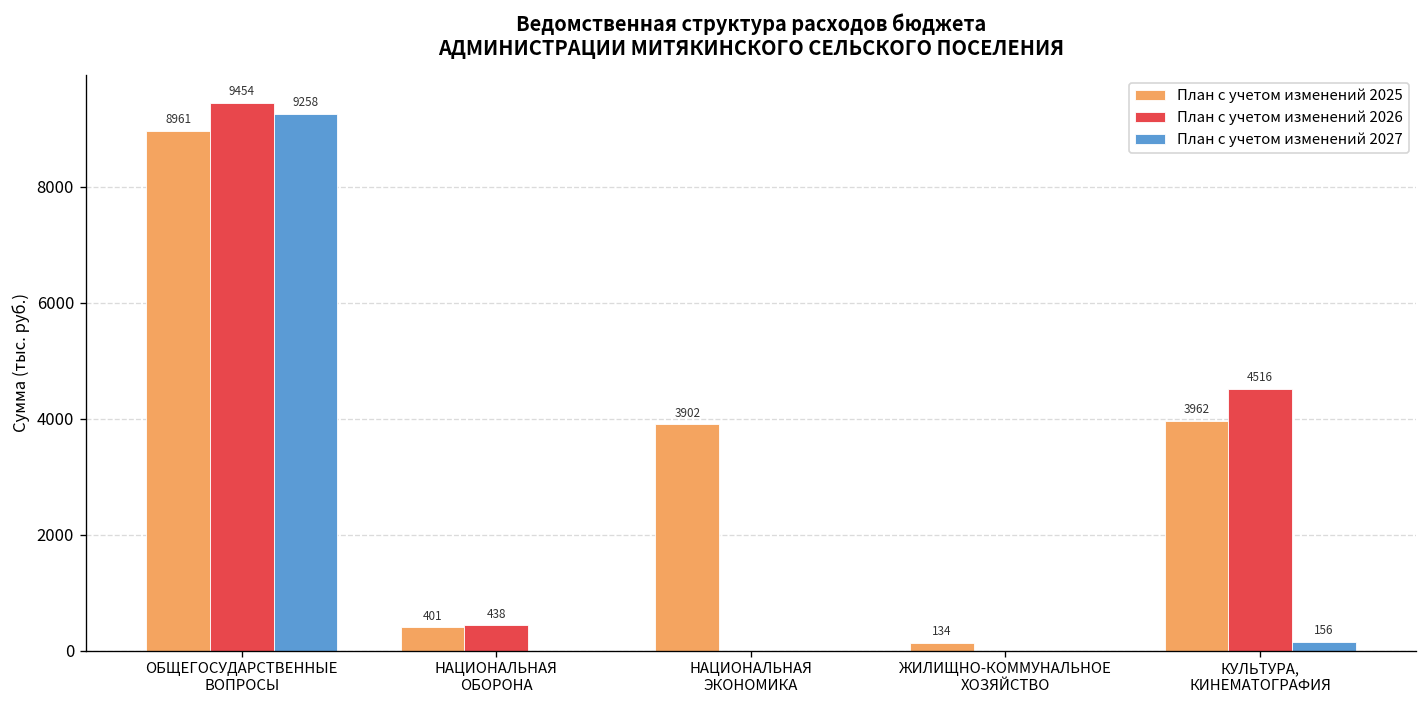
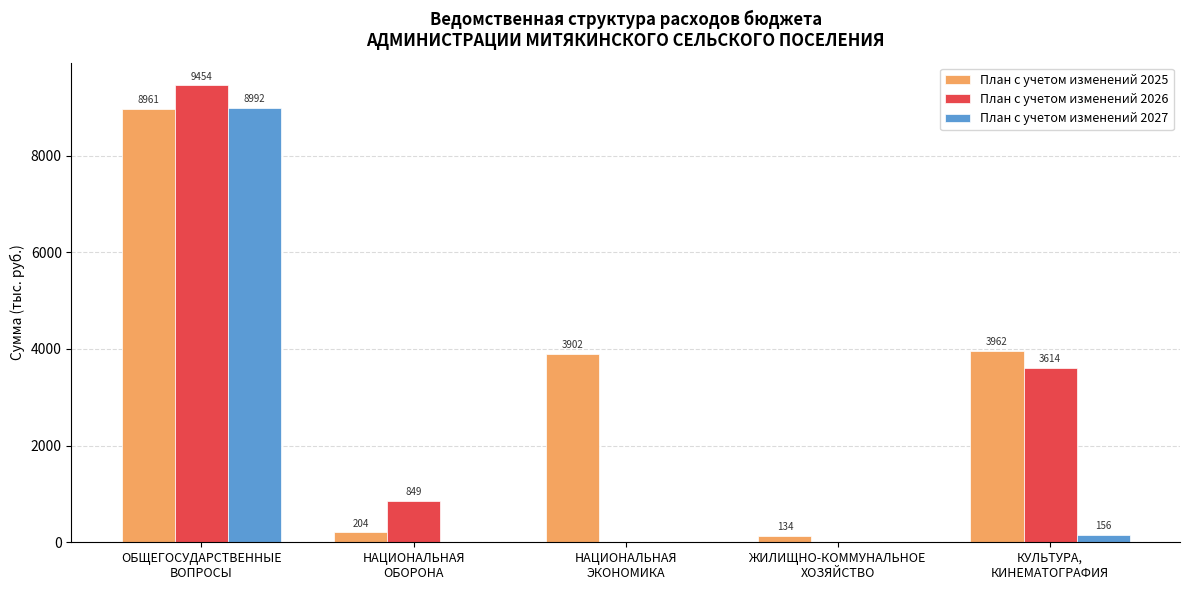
  {
    "План с учетом изменений 2025": {
      "ОБЩЕГОСУДАРСТВЕННЫЕ ВОПРОСЫ": 8961,
-     "НАЦИОНАЛЬНАЯ ОБОРОНА": 401,
+     "НАЦИОНАЛЬНАЯ ОБОРОНА": 204,
      "НАЦИОНАЛЬНАЯ ЭКОНОМИКА": 3902,
      "ЖИЛИЩНО-КОММУНАЛЬНОЕ ХОЗЯЙСТВО": 134,
      "КУЛЬТУРА, КИНЕМАТОГРАФИЯ": 3962
    },
    "План с учетом изменений 2026": {
      "ОБЩЕГОСУДАРСТВЕННЫЕ ВОПРОСЫ": 9454,
-     "НАЦИОНАЛЬНАЯ ОБОРОНА": 438,
-     "КУЛЬТУРА, КИНЕМАТОГРАФИЯ": 4516
+     "НАЦИОНАЛЬНАЯ ОБОРОНА": 849,
+     "КУЛЬТУРА, КИНЕМАТОГРАФИЯ": 3614
    },
    "План с учетом изменений 2027": {
-     "ОБЩЕГОСУДАРСТВЕННЫЕ ВОПРОСЫ": 9258,
+     "ОБЩЕГОСУДАРСТВЕННЫЕ ВОПРОСЫ": 8992,
      "КУЛЬТУРА, КИНЕМАТОГРАФИЯ": 156
    }
  }
